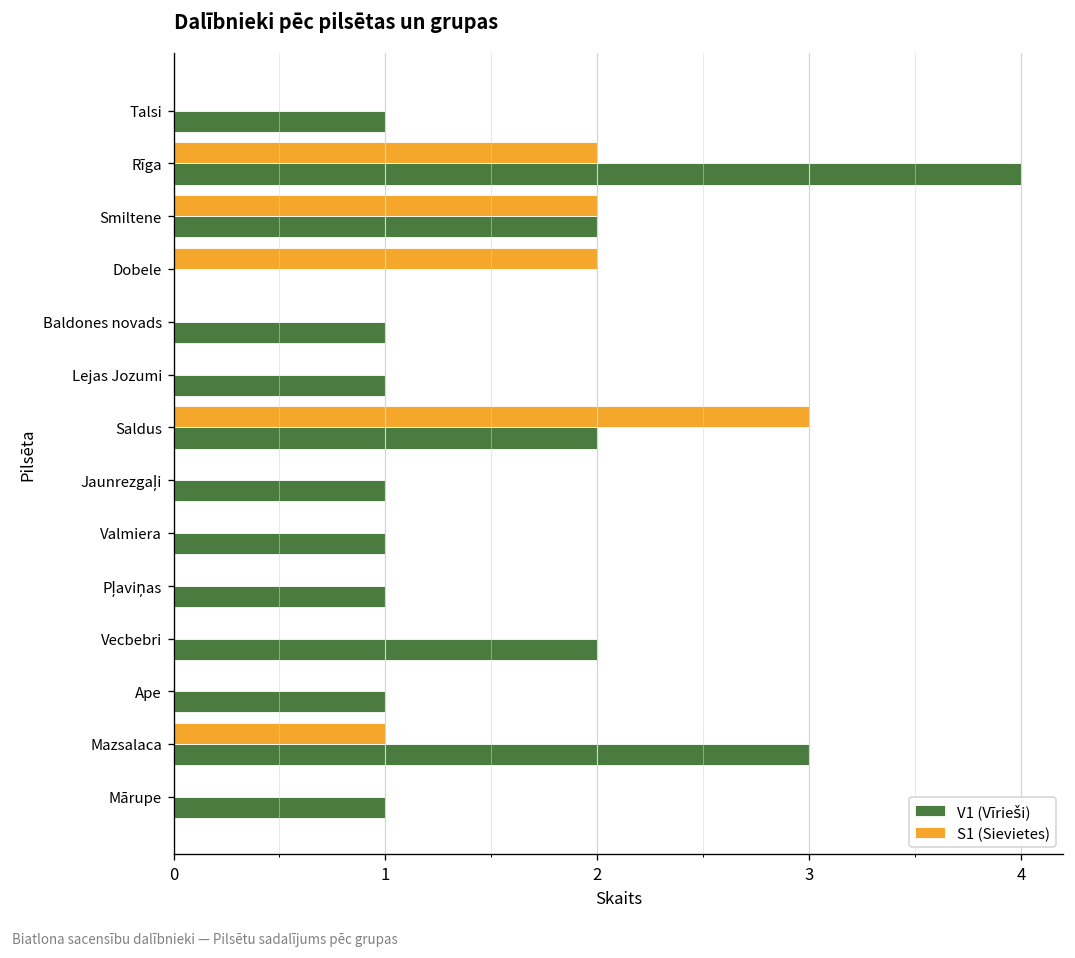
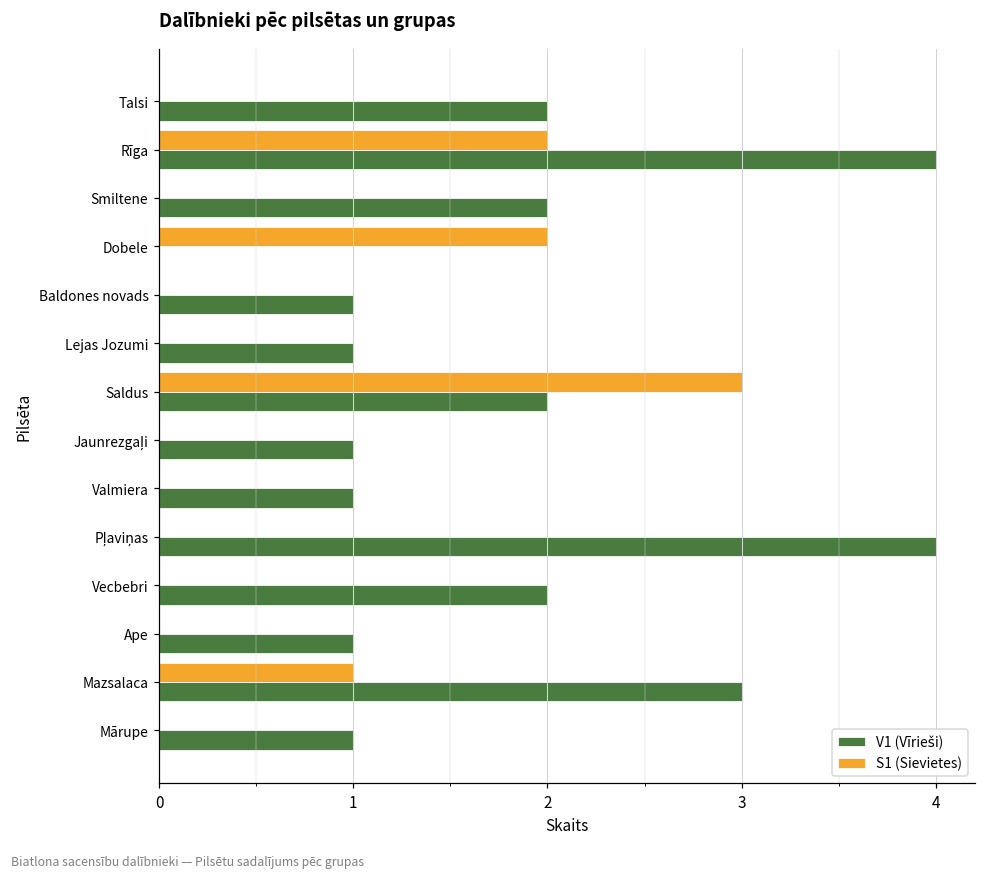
  {
    "V1 (Vīrieši)": {
-     "Talsi": 1,
+     "Talsi": 2,
      "Rīga": 4,
      "Smiltene": 2,
      "Dobele": 0,
      "Baldones novads": 1,
      "Lejas Jozumi": 1,
      "Saldus": 2,
      "Jaunrezgaļi": 1,
      "Valmiera": 1,
-     "Pļaviņas": 1,
+     "Pļaviņas": 4,
      "Vecbebri": 2,
      "Ape": 1,
      "Mazsalaca": 3,
      "Mārupe": 1
    },
    "S1 (Sievietes)": {
      "Talsi": 0,
      "Rīga": 2,
-     "Smiltene": 2,
+     "Smiltene": 0,
      "Dobele": 2,
      "Baldones novads": 0,
      "Lejas Jozumi": 0,
      "Saldus": 3,
      "Jaunrezgaļi": 0,
      "Valmiera": 0,
      "Pļaviņas": 0,
      "Vecbebri": 0,
      "Ape": 0,
      "Mazsalaca": 1,
      "Mārupe": 0
    }
  }
